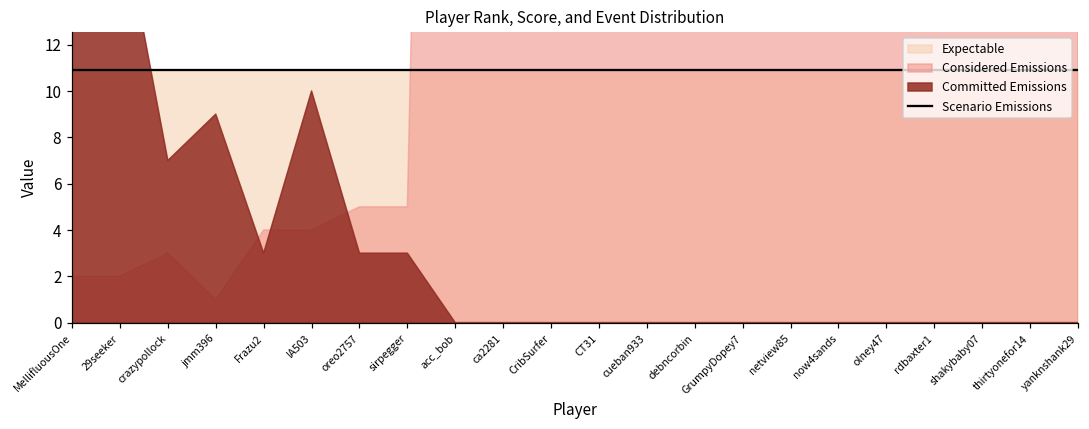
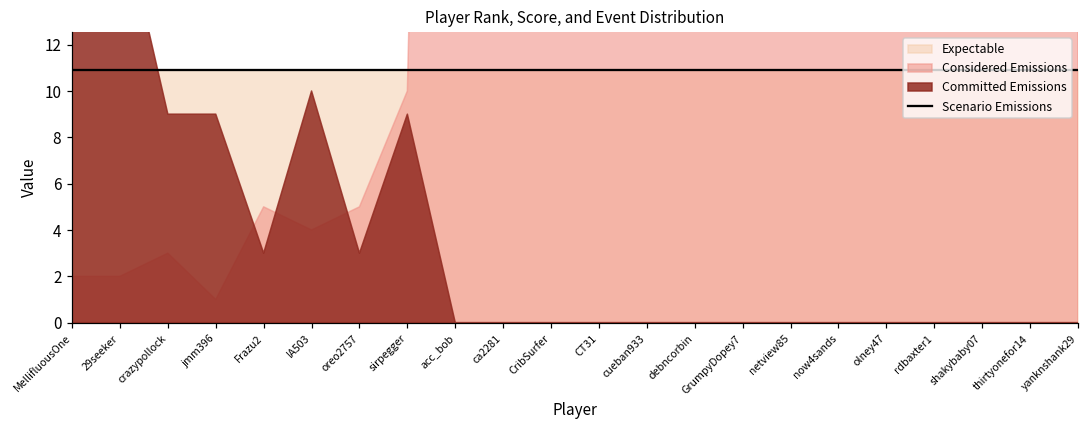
  {
    "Expectable": {
      "MellifluousOne": 11,
      "29seeker": 11,
      "crazypollock": 11,
      "jmm396": 11,
      "Frazu2": 11,
      "IA503": 11,
      "oreo2757": 11,
      "sirpegger": 11,
      "acc_bob": 11,
      "ca2281": 11,
      "CribSurfer": 11,
      "CT31": 11,
      "cueban933": 11,
      "debncorbin": 11,
      "GrumpyDopey7": 11,
      "netview85": 11,
      "now4sands": 11,
      "olney47": 11,
      "yanknshank29": 11
    },
    "Considered Emissions": {
      "MellifluousOne": 2,
      "29seeker": 2,
      "crazypollock": 3,
      "jmm396": 1,
-     "Frazu2": 4,
+     "Frazu2": 5,
      "IA503": 4,
      "oreo2757": 5,
-     "sirpegger": 5
+     "sirpegger": 10
    },
    "Committed Emissions": {
-     "crazypollock": 7,
+     "crazypollock": 9,
      "jmm396": 9,
      "Frazu2": 3,
      "IA503": 10,
      "oreo2757": 3,
-     "sirpegger": 3,
+     "sirpegger": 9,
      "acc_bob": 0,
      "ca2281": 0,
      "CribSurfer": 0,
      "CT31": 0,
      "cueban933": 0,
      "debncorbin": 0,
      "GrumpyDopey7": 0,
      "netview85": 0,
      "now4sands": 0,
      "olney47": 0,
      "rdbaxter1": 0,
      "shakybaby07": 0,
      "thirtyonefor14": 0,
      "yanknshank29": 0
    }
  }
